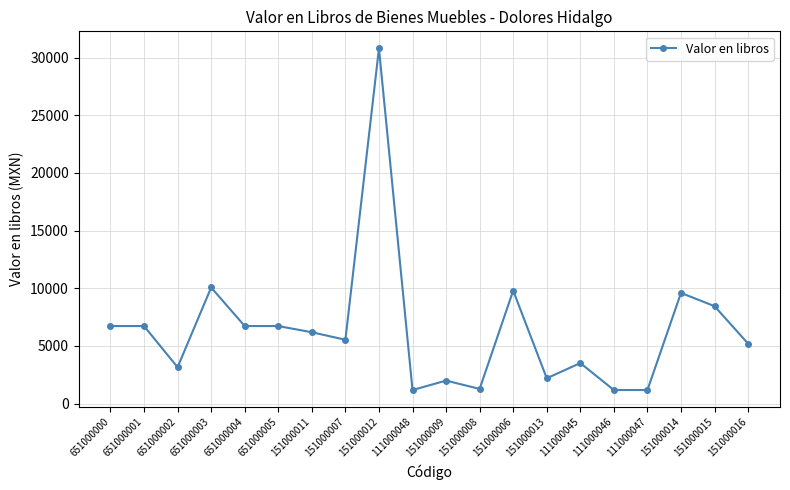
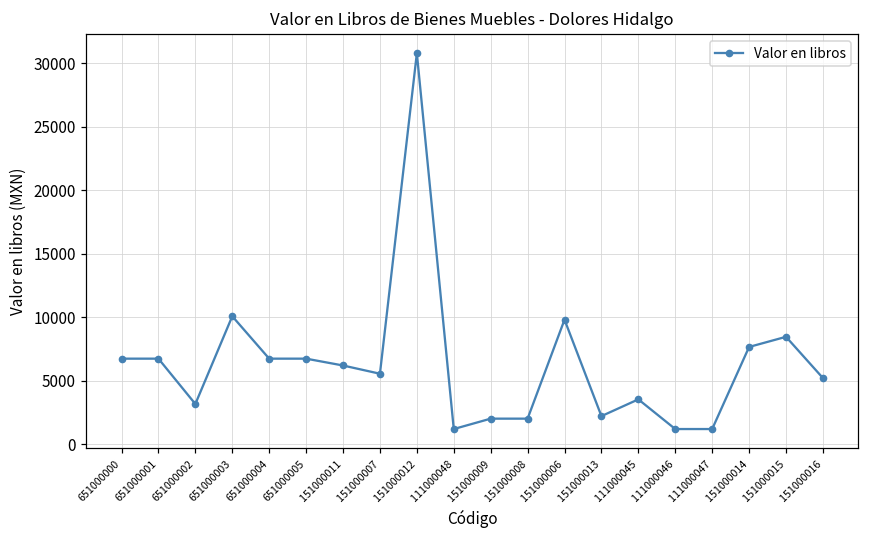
  {
    "651000000": 6700,
    "651000001": 6700,
    "651000002": 3200,
    "651000003": 10100,
    "651000004": 6700,
    "651000005": 6700,
    "151000011": 6200,
    "151000007": 5500,
    "151000012": 30800,
    "111000048": 1200,
    "151000009": 2000,
-   "151000008": 1300,
+   "151000008": 2000,
    "151000006": 9800,
    "151000013": 2200,
    "111000045": 3500,
    "111000046": 1200,
    "111000047": 1200,
-   "151000014": 9600,
+   "151000014": 7700,
    "151000015": 8500,
    "151000016": 5200
  }
